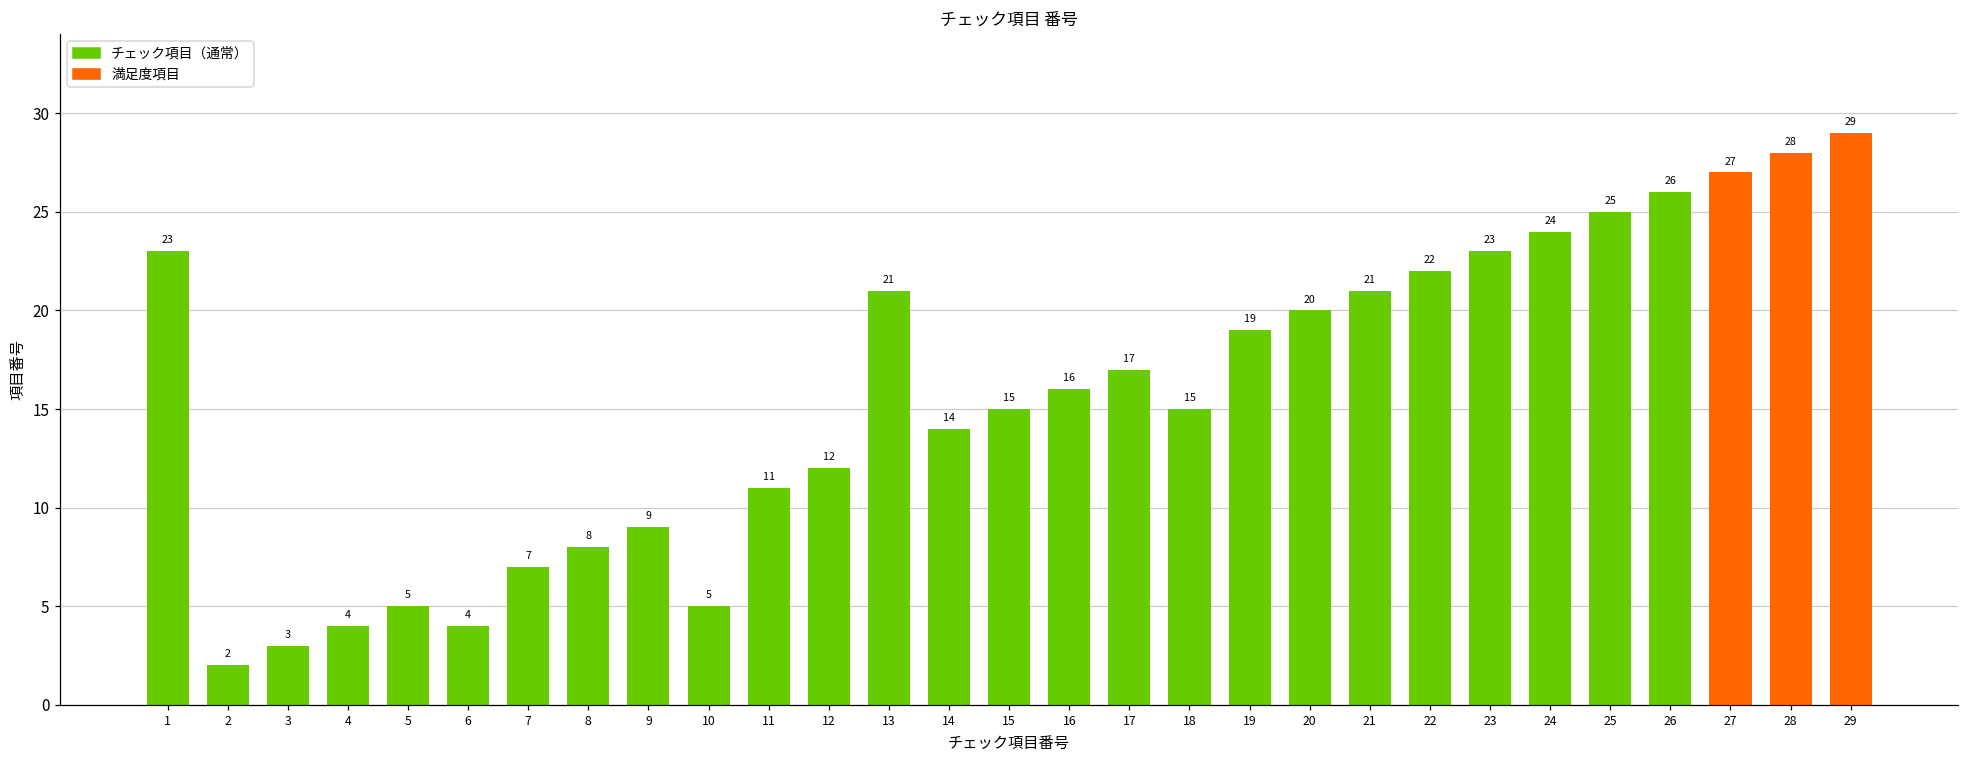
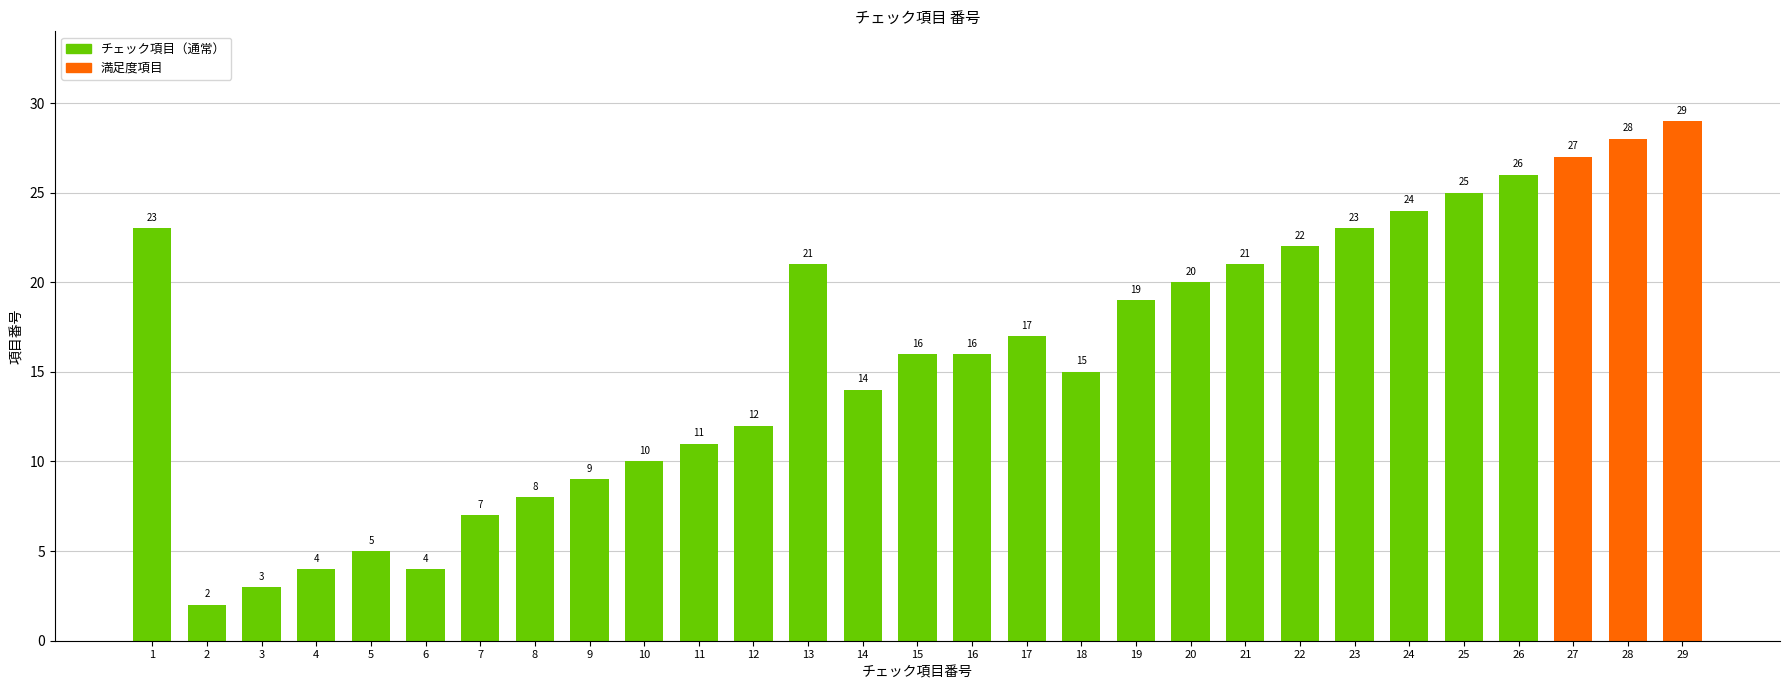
  {
    "1": 23,
    "2": 2,
    "3": 3,
    "4": 4,
    "5": 5,
    "6": 4,
    "7": 7,
    "8": 8,
    "9": 9,
-   "10": 5,
+   "10": 10,
    "11": 11,
    "12": 12,
    "13": 21,
    "14": 14,
-   "15": 15,
+   "15": 16,
    "16": 16,
    "17": 17,
    "18": 15,
    "19": 19,
    "20": 20,
    "21": 21,
    "22": 22,
    "23": 23,
    "24": 24,
    "25": 25,
    "26": 26,
    "27": 27,
    "28": 28,
    "29": 29
  }
